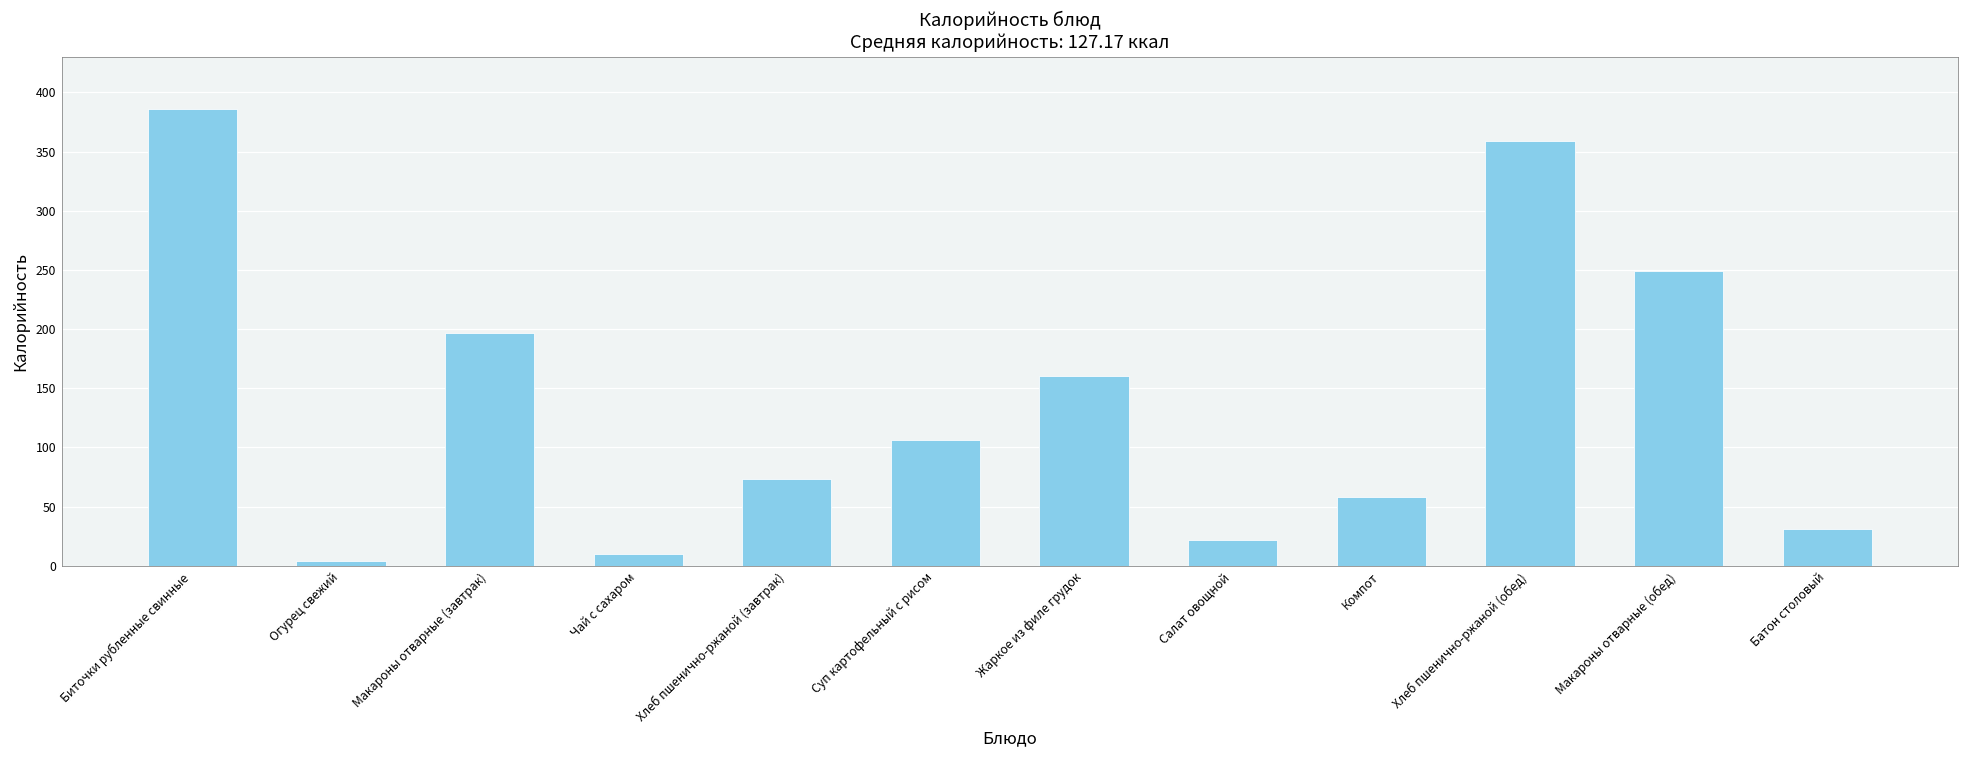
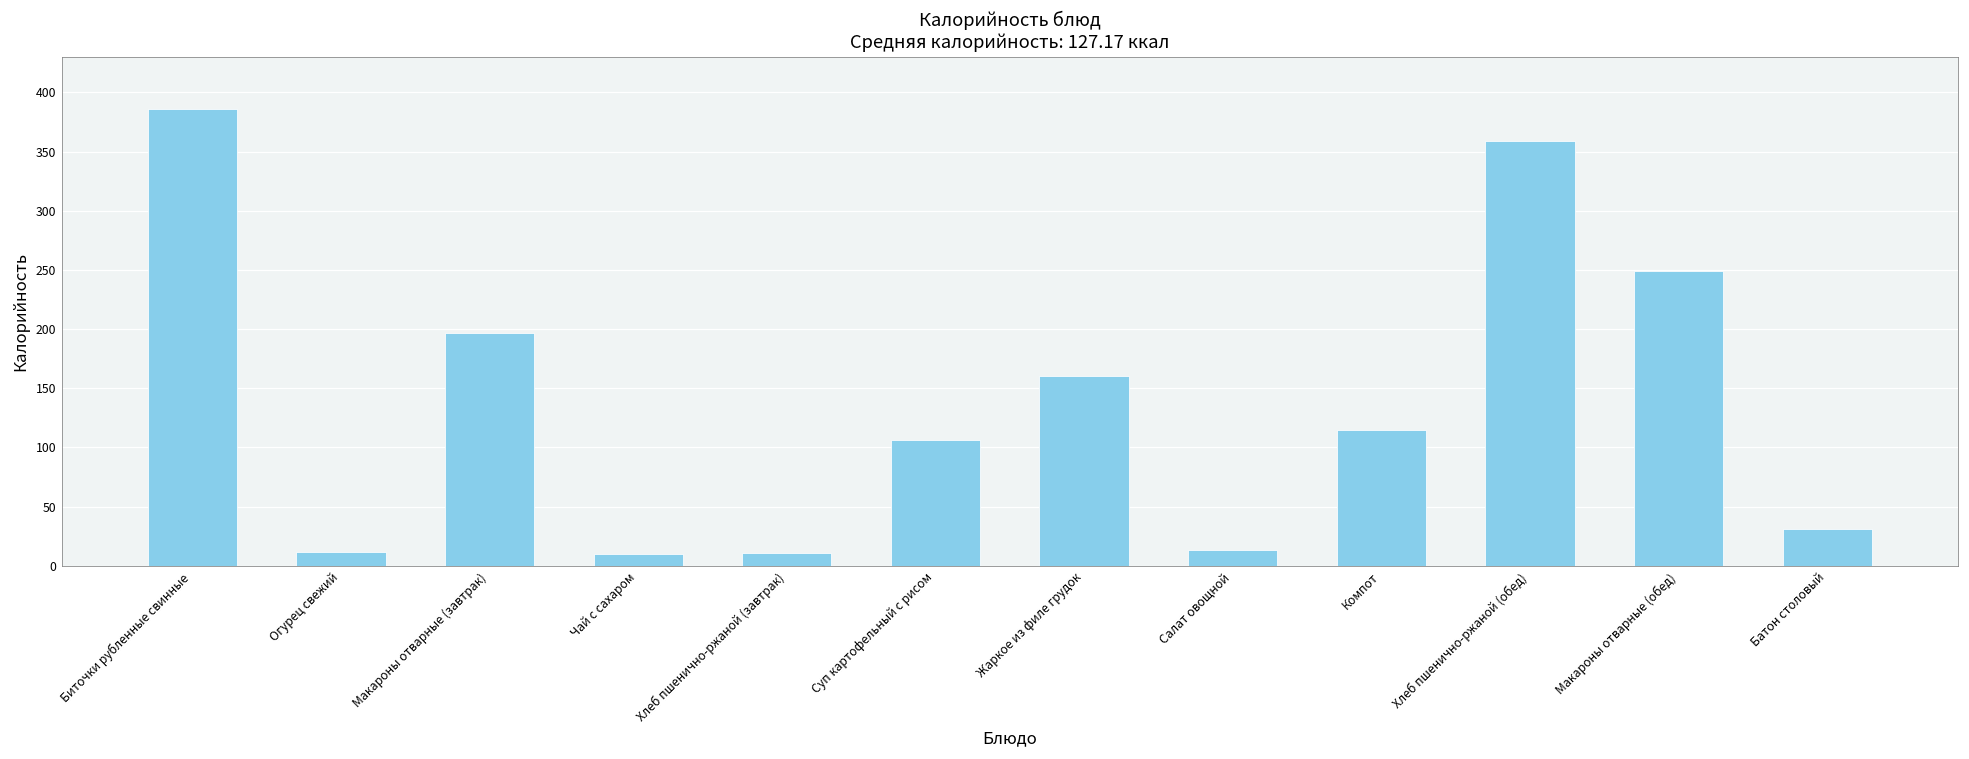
  {
    "Биточки рубленные свинные": 386,
-   "Огурец свежий": 4,
+   "Огурец свежий": 12,
    "Макароны отварные (завтрак)": 197,
    "Чай с сахаром": 10,
-   "Хлеб пшенично-ржаной (завтрак)": 73,
+   "Хлеб пшенично-ржаной (завтрак)": 11,
    "Суп картофельный с рисом": 106,
    "Жаркое из филе грудок": 160,
-   "Салат овощной": 22,
-   "Компот": 58,
+   "Салат овощной": 13,
+   "Компот": 115,
    "Хлеб пшенично-ржаной (обед)": 359,
    "Макароны отварные (обед)": 249,
    "Батон столовый": 31
  }
